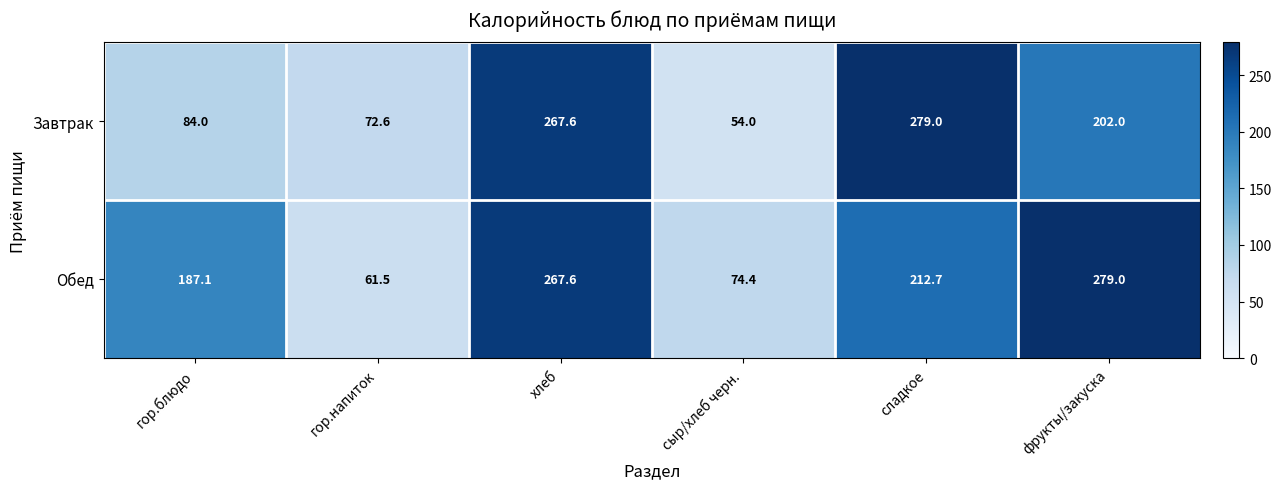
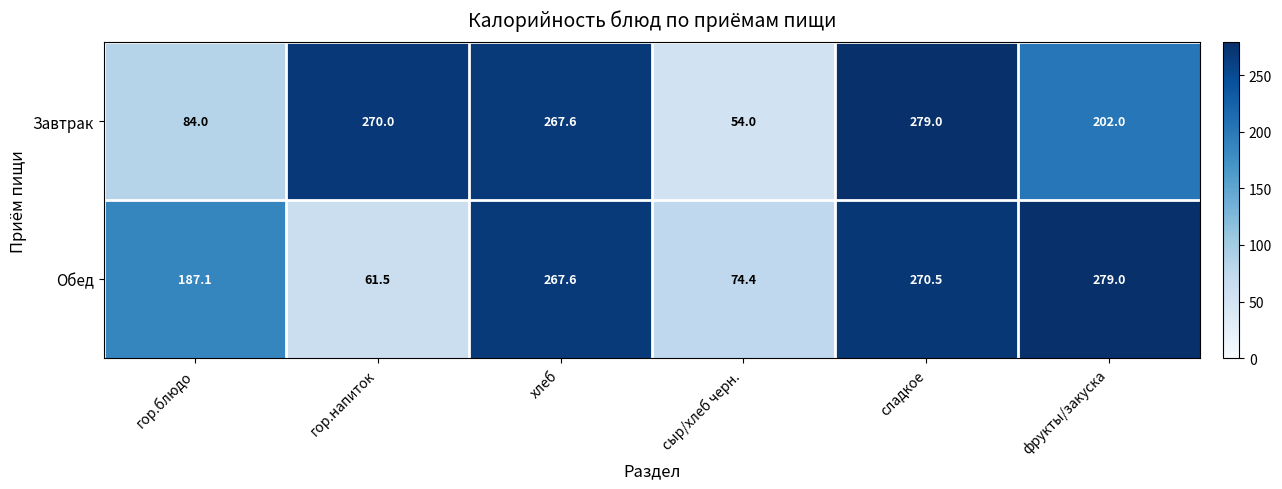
  {
    "Завтрак": {
      "гор.блюдо": 84.0,
-     "гор.напиток": 72.6,
+     "гор.напиток": 270.0,
      "хлеб": 267.6,
      "сыр/хлеб черн.": 54.0,
      "сладкое": 279.0,
      "фрукты/закуска": 202.0
    },
    "Обед": {
      "гор.блюдо": 187.1,
      "гор.напиток": 61.5,
      "хлеб": 267.6,
      "сыр/хлеб черн.": 74.4,
-     "сладкое": 212.7,
+     "сладкое": 270.5,
      "фрукты/закуска": 279.0
    }
  }
